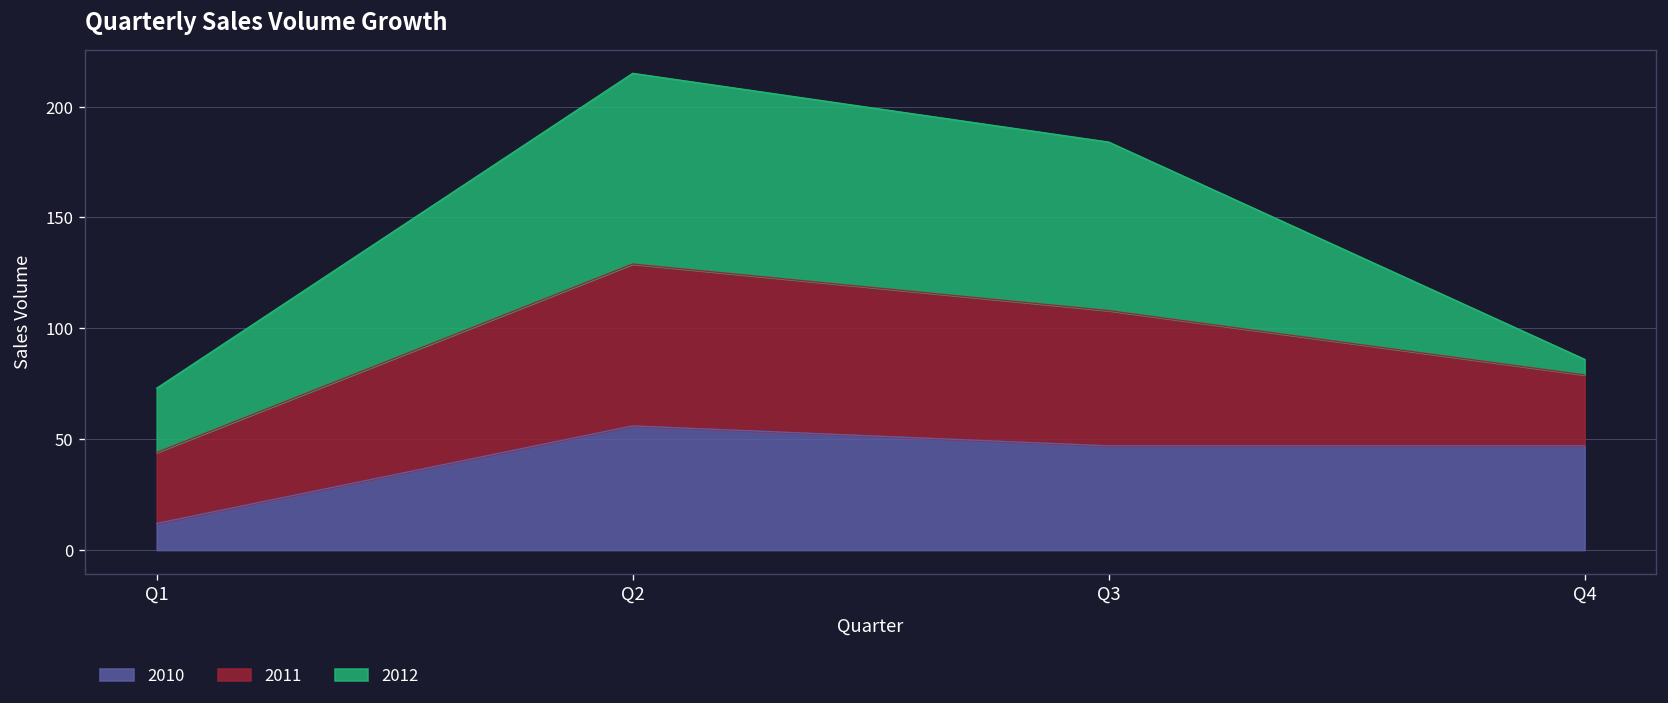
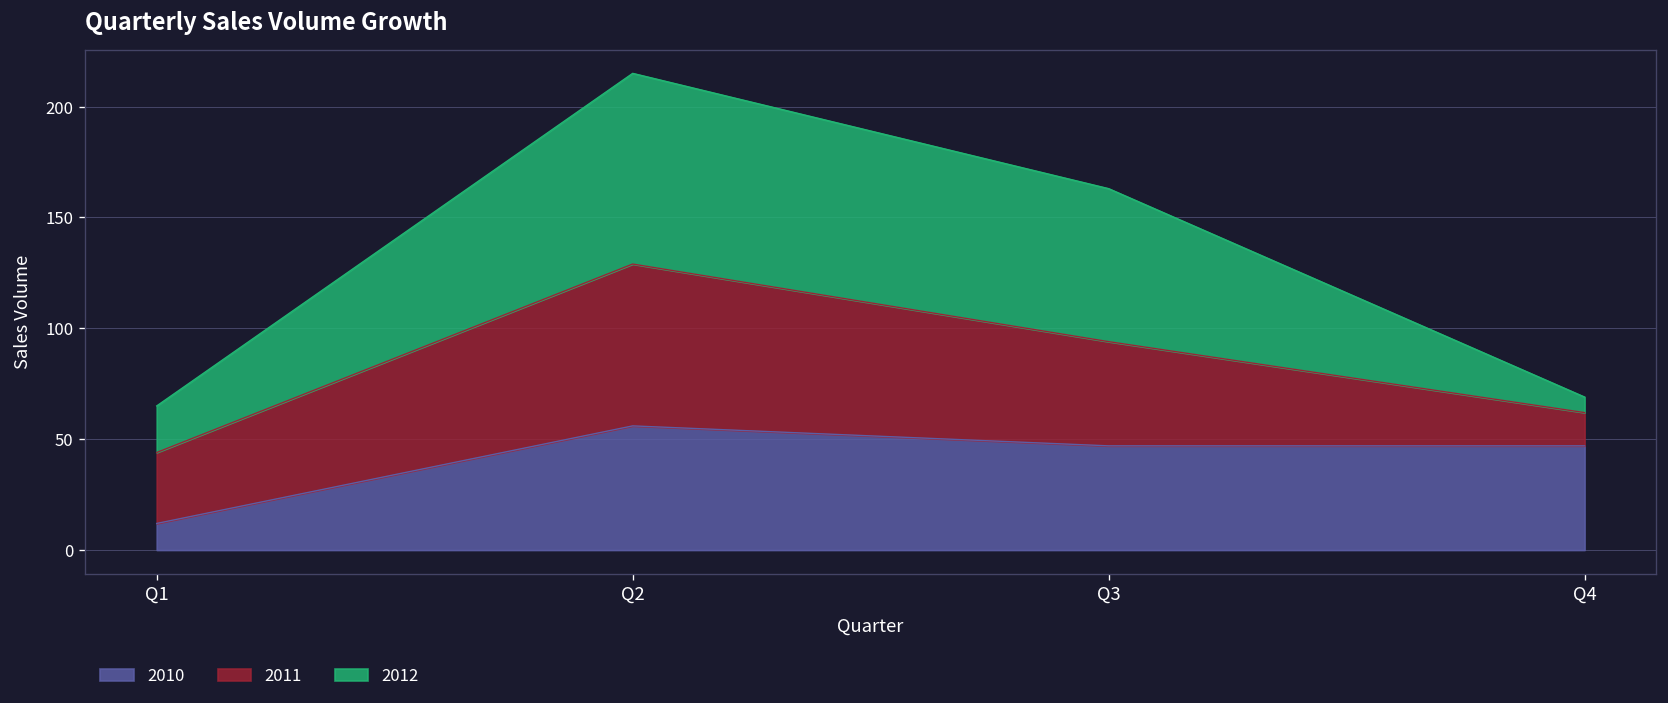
  {
    "2010": {
      "Q1": 12,
      "Q2": 56,
      "Q3": 47,
      "Q4": 47
    },
    "2011": {
      "Q1": 32,
      "Q2": 73,
-     "Q3": 61,
-     "Q4": 32
+     "Q3": 47,
+     "Q4": 15
    },
    "2012": {
-     "Q1": 29,
+     "Q1": 21,
      "Q2": 86,
-     "Q3": 76,
+     "Q3": 69,
      "Q4": 7
    }
  }
